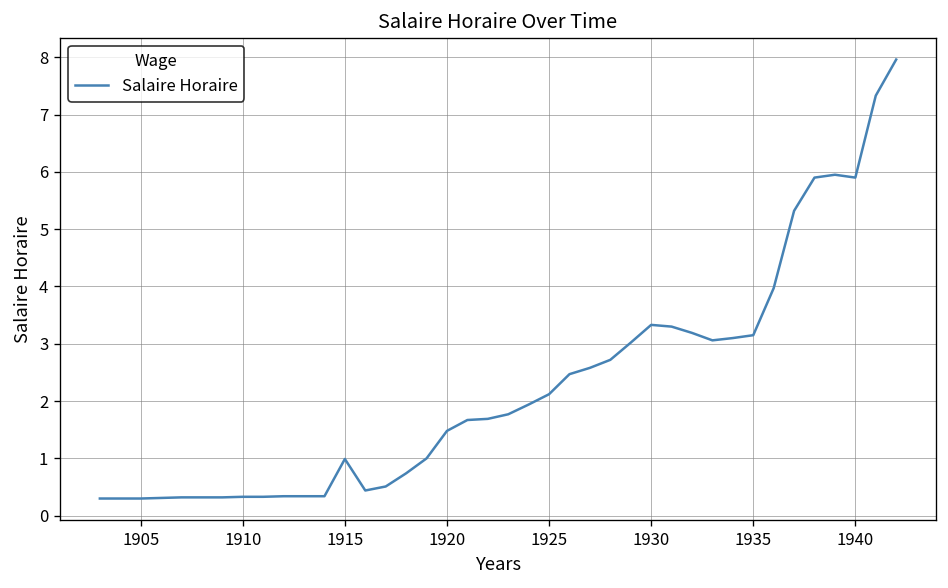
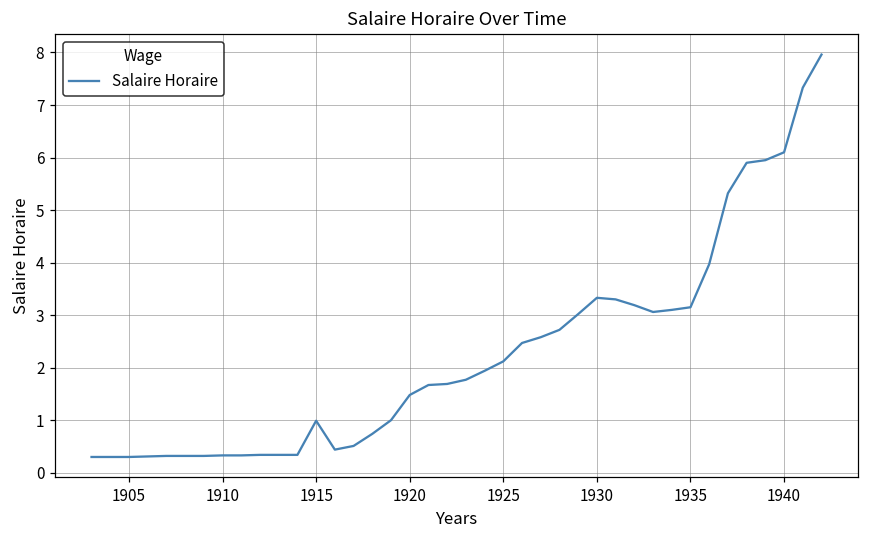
  {
    "1905": 0.3,
    "1910": 0.3,
    "1915": 1.0,
    "1920": 1.5,
    "1925": 2.1,
    "1930": 3.3,
    "1935": 3.2,
-   "1940": 5.9
+   "1940": 6.1
  }
